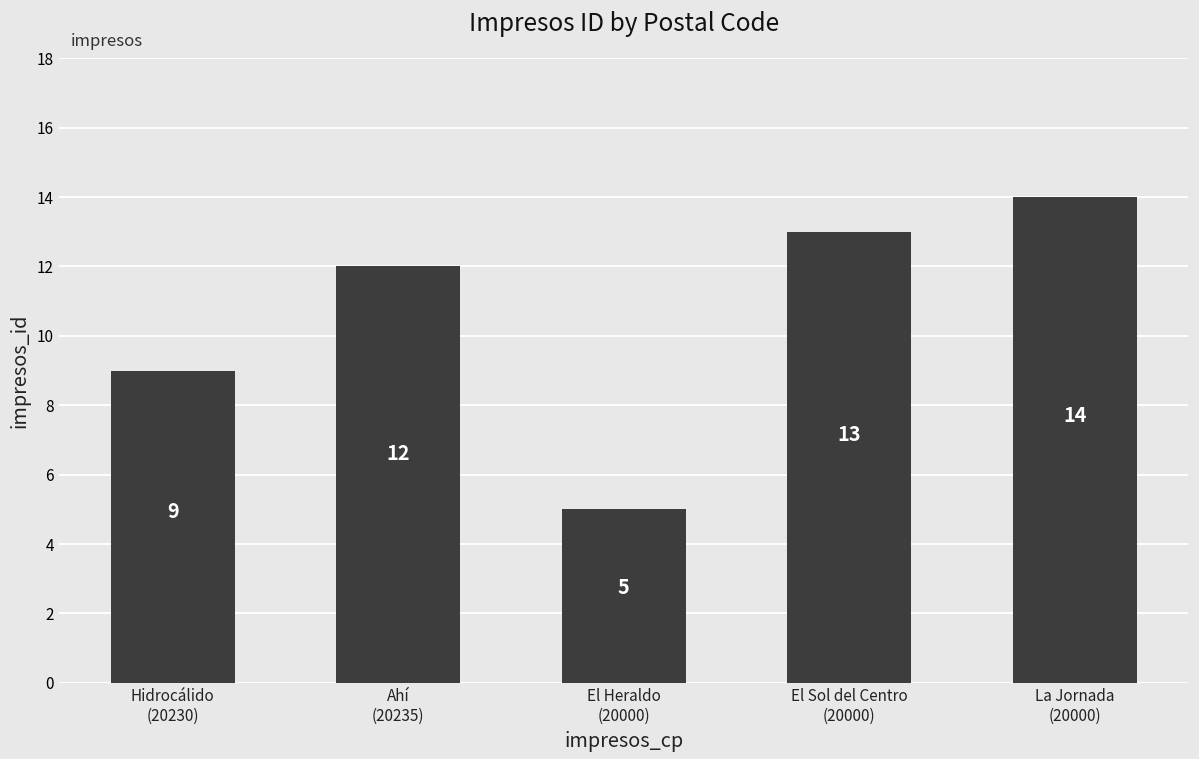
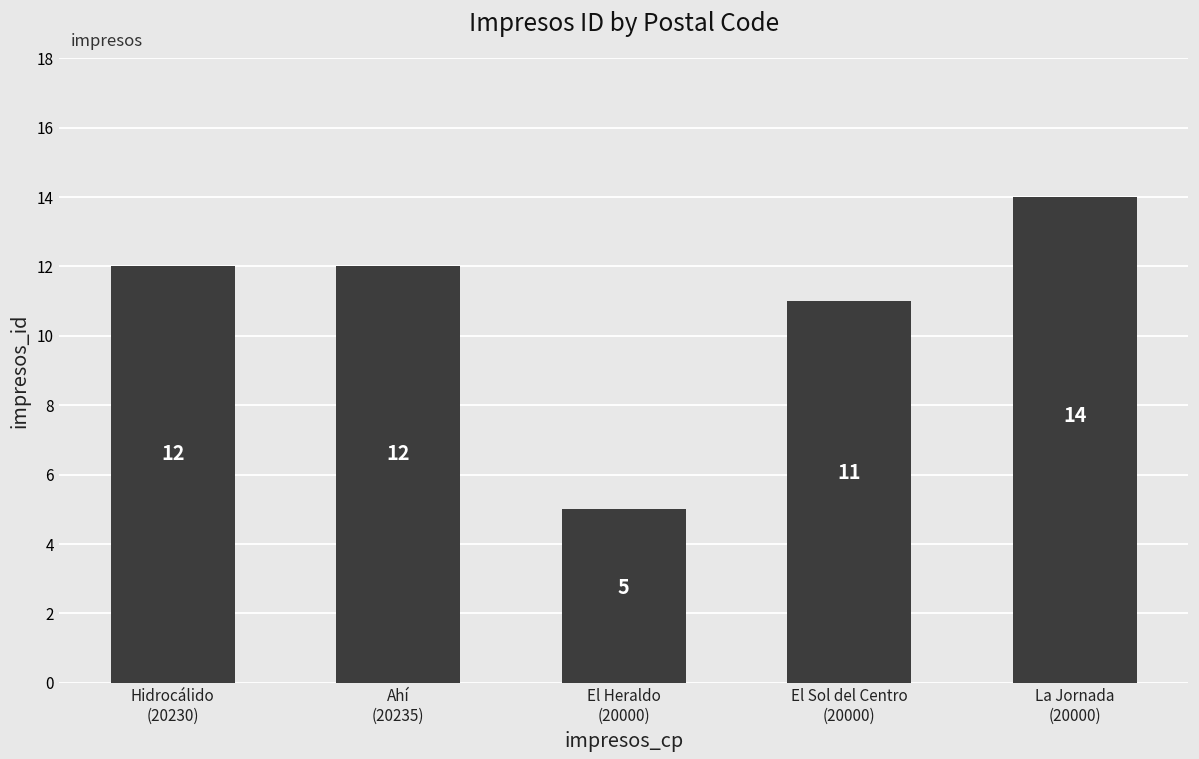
  {
-   "Hidrocálido (20230)": 9,
+   "Hidrocálido (20230)": 12,
    "Ahí (20235)": 12,
    "El Heraldo (20000)": 5,
-   "El Sol del Centro (20000)": 13,
+   "El Sol del Centro (20000)": 11,
    "La Jornada (20000)": 14
  }
